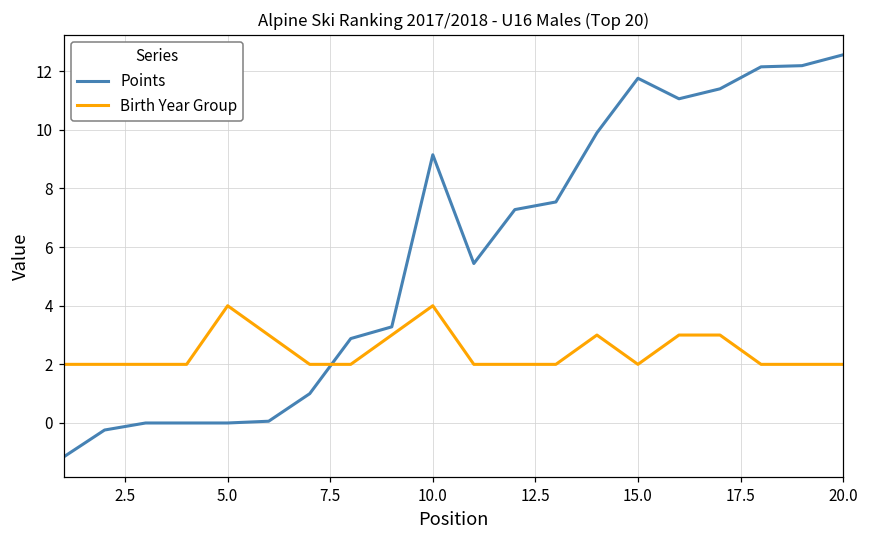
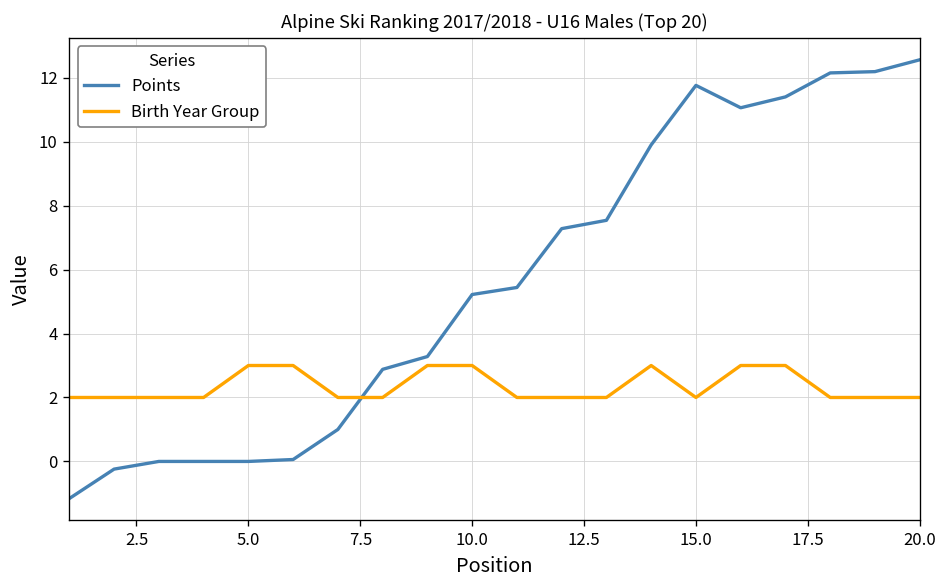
  {
    "Points": {
      "5.0": 0.0,
-     "10.0": 9.2,
+     "10.0": 5.2,
      "15.0": 11.8,
      "20.0": 12.6
    },
    "Birth Year Group": {
-     "5.0": 4,
-     "10.0": 4,
+     "5.0": 3,
+     "10.0": 3,
      "15.0": 2,
      "20.0": 2
    }
  }
